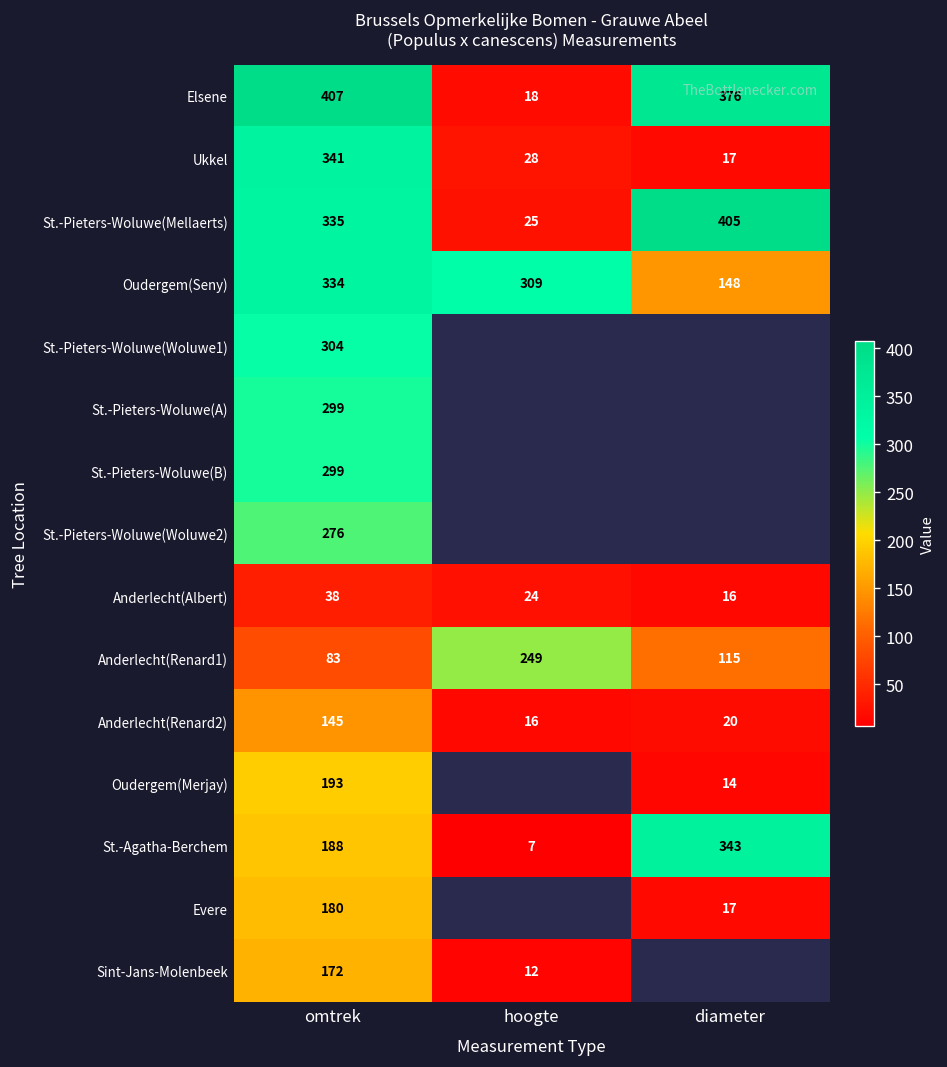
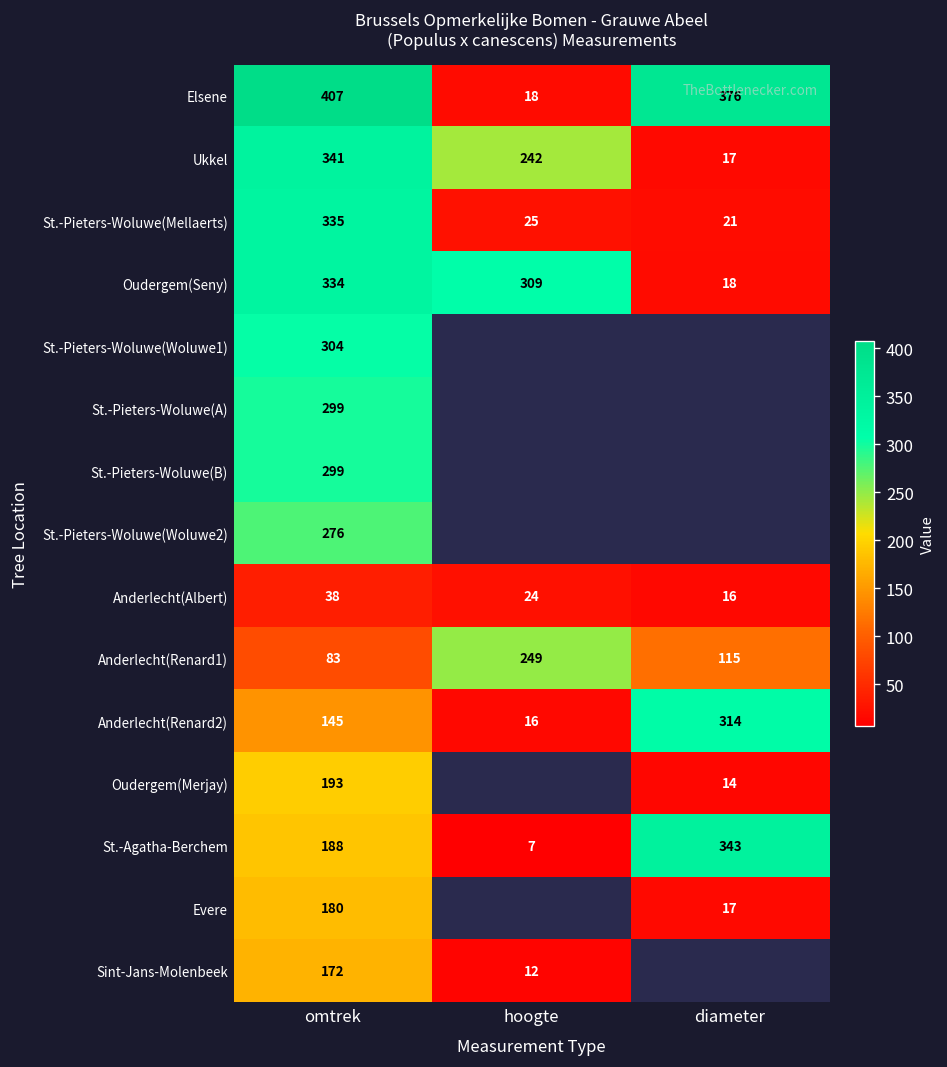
  {
    "Elsene": {
      "omtrek": 407,
      "hoogte": 18
    },
    "Ukkel": {
      "omtrek": 341,
-     "hoogte": 28,
+     "hoogte": 242,
      "diameter": 17
    },
    "St.-Pieters-Woluwe(Mellaerts)": {
      "omtrek": 335,
      "hoogte": 25,
-     "diameter": 405
+     "diameter": 21
    },
    "Oudergem(Seny)": {
      "omtrek": 334,
      "hoogte": 309,
-     "diameter": 148
+     "diameter": 18
    },
    "St.-Pieters-Woluwe(Woluwe1)": {
      "omtrek": 304
    },
    "St.-Pieters-Woluwe(A)": {
      "omtrek": 299
    },
    "St.-Pieters-Woluwe(B)": {
      "omtrek": 299
    },
    "St.-Pieters-Woluwe(Woluwe2)": {
      "omtrek": 276
    },
    "Anderlecht(Albert)": {
      "omtrek": 38,
      "hoogte": 24,
      "diameter": 16
    },
    "Anderlecht(Renard1)": {
      "omtrek": 83,
      "hoogte": 249,
      "diameter": 115
    },
    "Anderlecht(Renard2)": {
      "omtrek": 145,
      "hoogte": 16,
-     "diameter": 20
+     "diameter": 314
    },
    "Oudergem(Merjay)": {
      "omtrek": 193,
      "diameter": 14
    },
    "St.-Agatha-Berchem": {
      "omtrek": 188,
      "hoogte": 7,
      "diameter": 343
    },
    "Evere": {
      "omtrek": 180,
      "diameter": 17
    },
    "Sint-Jans-Molenbeek": {
      "omtrek": 172,
      "hoogte": 12
    }
  }
